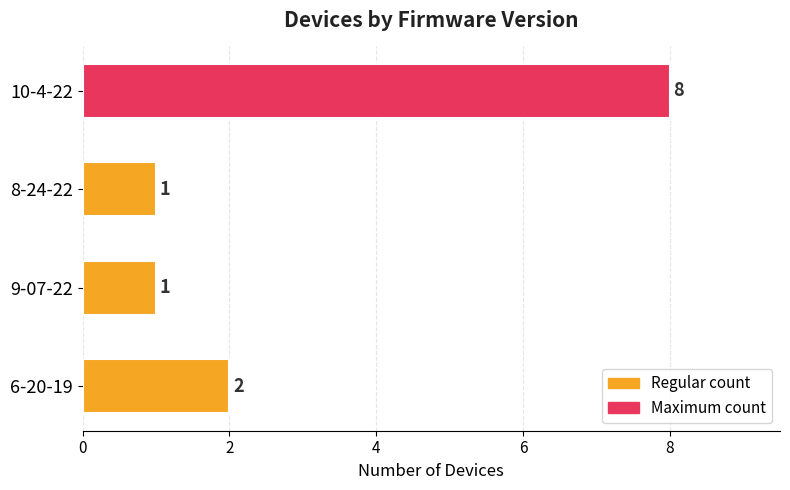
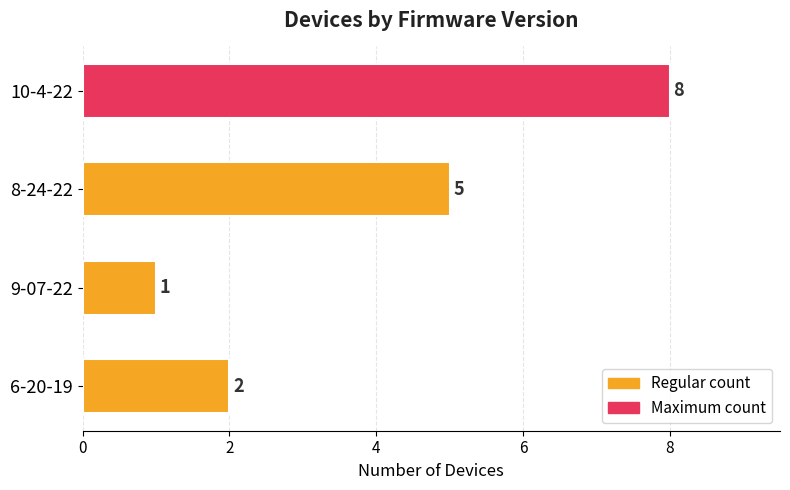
  {
    "10-4-22": 8,
-   "8-24-22": 1,
+   "8-24-22": 5,
    "9-07-22": 1,
    "6-20-19": 2
  }
